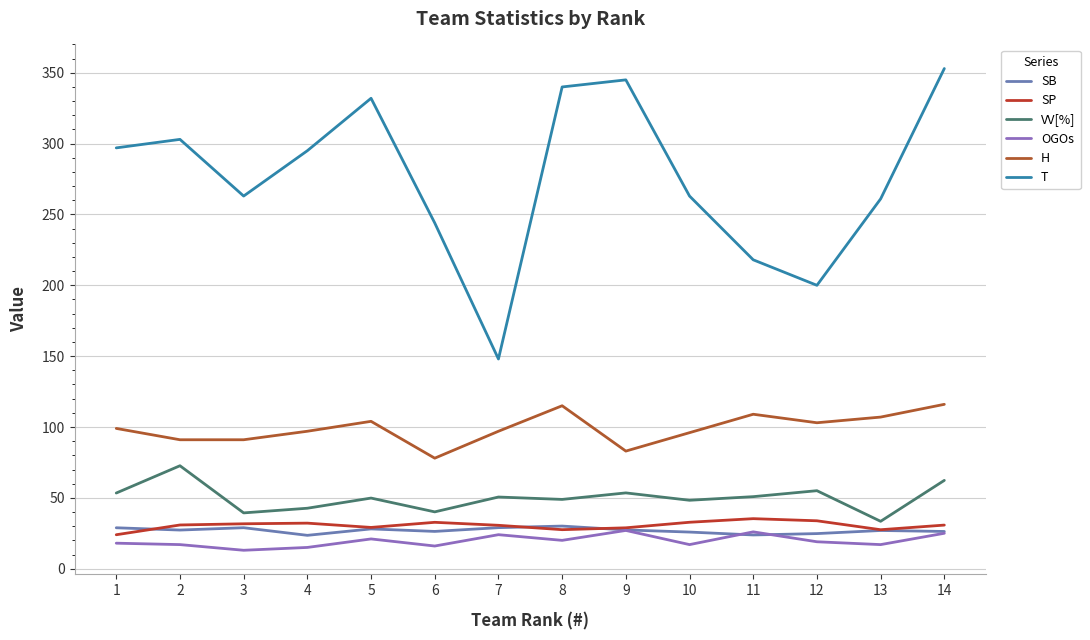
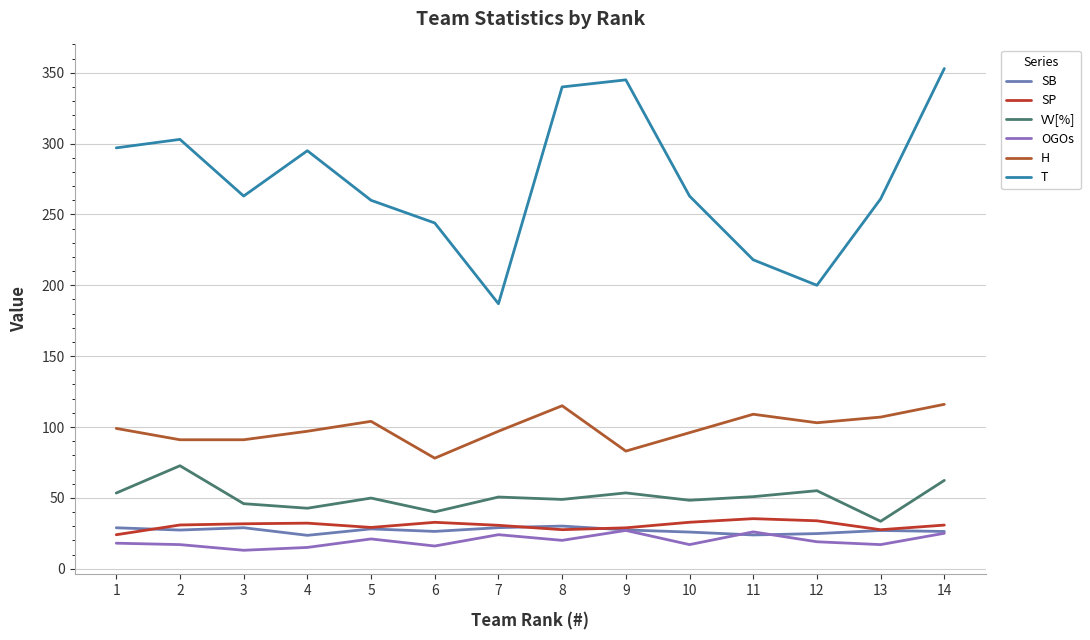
  {
    "VV[%]": {
      "1": 53,
      "2": 73,
-     "3": 39,
+     "3": 46,
      "4": 43,
      "5": 50,
      "6": 40,
      "7": 51,
      "8": 49,
      "9": 53,
      "10": 48,
      "11": 51,
      "12": 55,
      "13": 33,
      "14": 62
    },
    "T": {
      "1": 297,
      "2": 303,
      "3": 263,
      "4": 295,
-     "5": 332,
+     "5": 260,
      "6": 244,
-     "7": 148,
+     "7": 187,
      "8": 340,
      "9": 345,
      "10": 263,
      "11": 218,
      "12": 200,
      "13": 261,
      "14": 353
    }
  }
